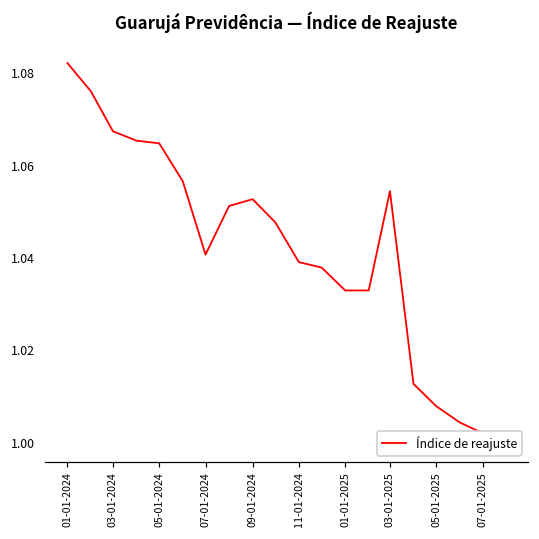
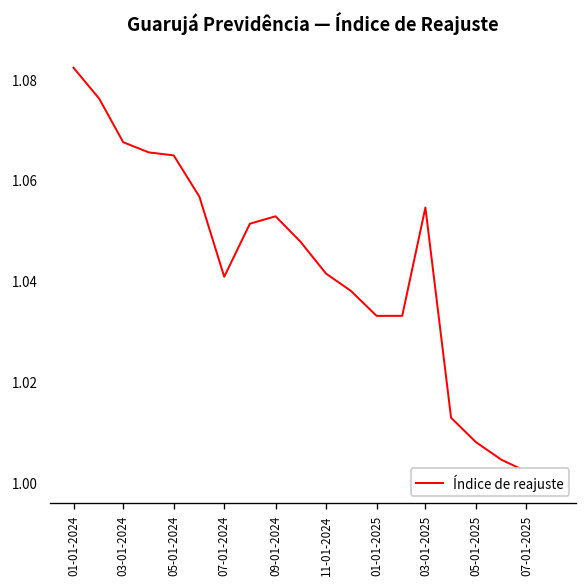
  {
    "01-01-2024": 1.082,
    "03-01-2024": 1.067,
    "05-01-2024": 1.065,
    "07-01-2024": 1.041,
    "09-01-2024": 1.053,
-   "11-01-2024": 1.039,
+   "11-01-2024": 1.041,
    "01-01-2025": 1.033,
    "03-01-2025": 1.054,
    "05-01-2025": 1.008
  }
